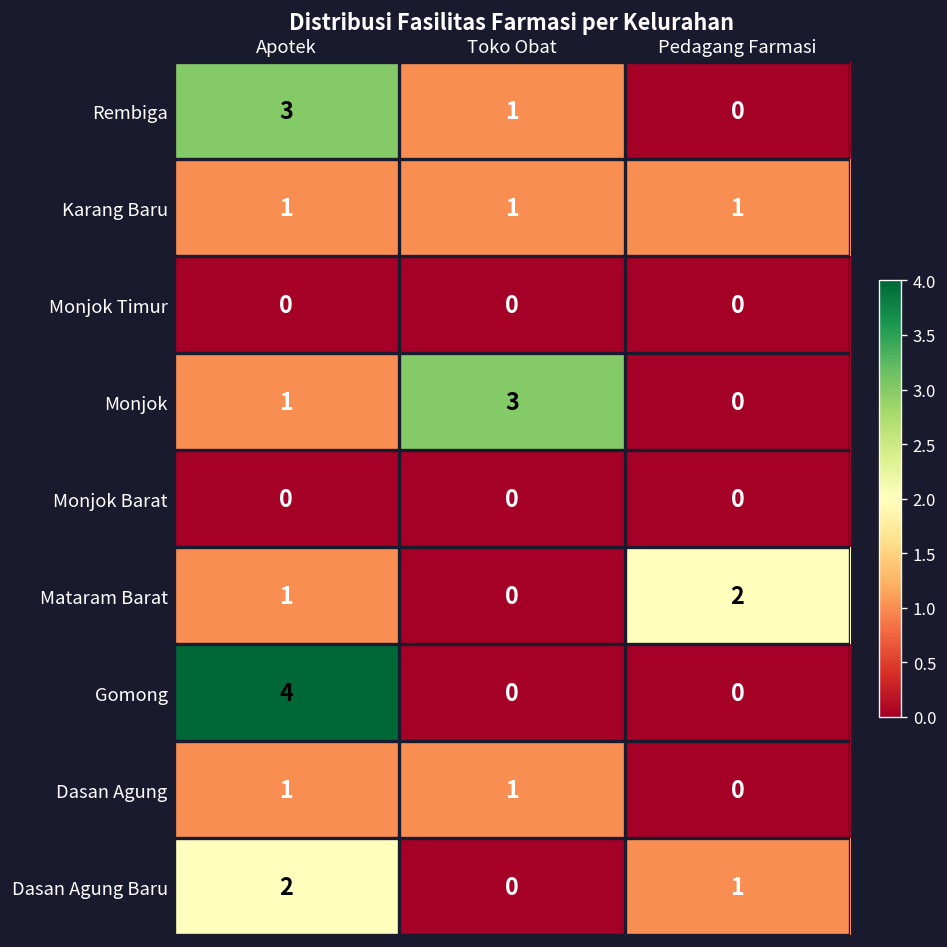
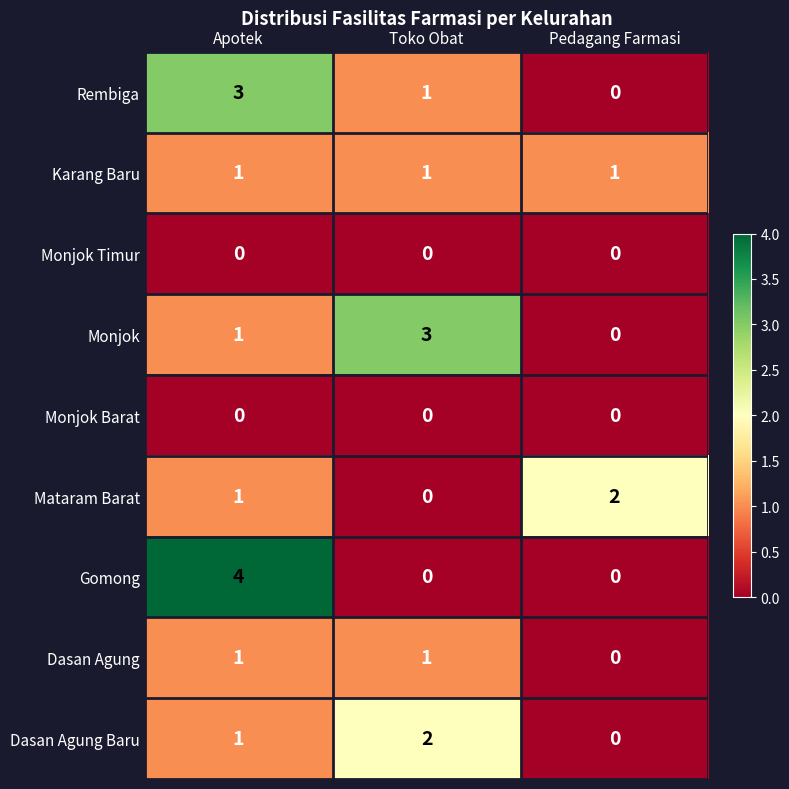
  {
    "Rembiga": {
      "Apotek": 3,
      "Toko Obat": 1,
      "Pedagang Farmasi": 0
    },
    "Karang Baru": {
      "Apotek": 1,
      "Toko Obat": 1,
      "Pedagang Farmasi": 1
    },
    "Monjok Timur": {
      "Apotek": 0,
      "Toko Obat": 0,
      "Pedagang Farmasi": 0
    },
    "Monjok": {
      "Apotek": 1,
      "Toko Obat": 3,
      "Pedagang Farmasi": 0
    },
    "Monjok Barat": {
      "Apotek": 0,
      "Toko Obat": 0,
      "Pedagang Farmasi": 0
    },
    "Mataram Barat": {
      "Apotek": 1,
      "Toko Obat": 0,
      "Pedagang Farmasi": 2
    },
    "Gomong": {
      "Apotek": 4,
      "Toko Obat": 0,
      "Pedagang Farmasi": 0
    },
    "Dasan Agung": {
      "Apotek": 1,
      "Toko Obat": 1,
      "Pedagang Farmasi": 0
    },
    "Dasan Agung Baru": {
-     "Apotek": 2,
-     "Toko Obat": 0,
-     "Pedagang Farmasi": 1
+     "Apotek": 1,
+     "Toko Obat": 2,
+     "Pedagang Farmasi": 0
    }
  }
